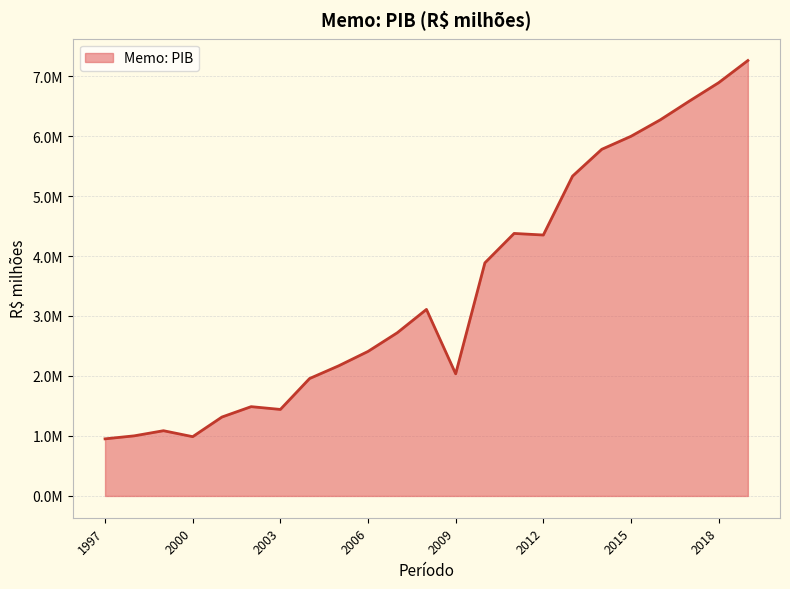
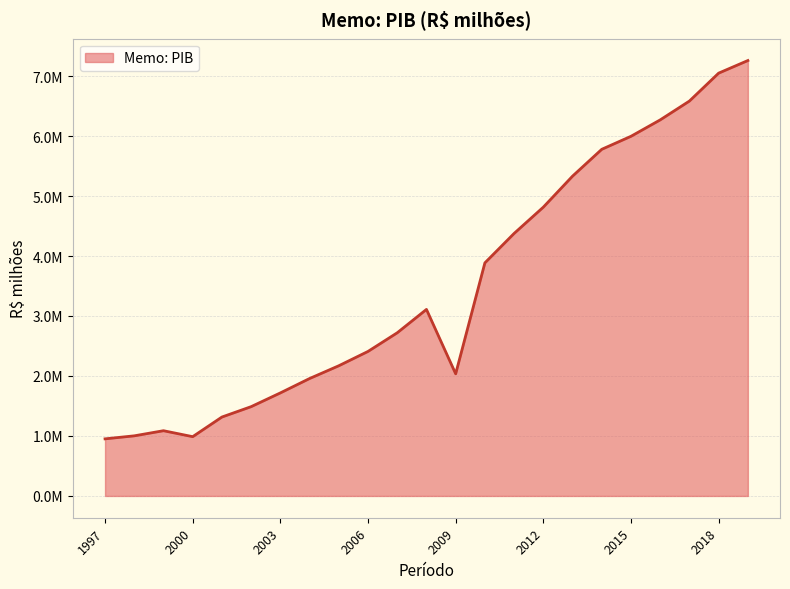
  {
    "1997": 1000000,
    "2000": 1000000,
-   "2003": 1400000,
+   "2003": 1700000,
    "2006": 2400000,
    "2009": 2000000,
-   "2012": 4300000,
+   "2012": 4800000,
    "2015": 6000000,
-   "2018": 6900000
+   "2018": 7000000
  }
